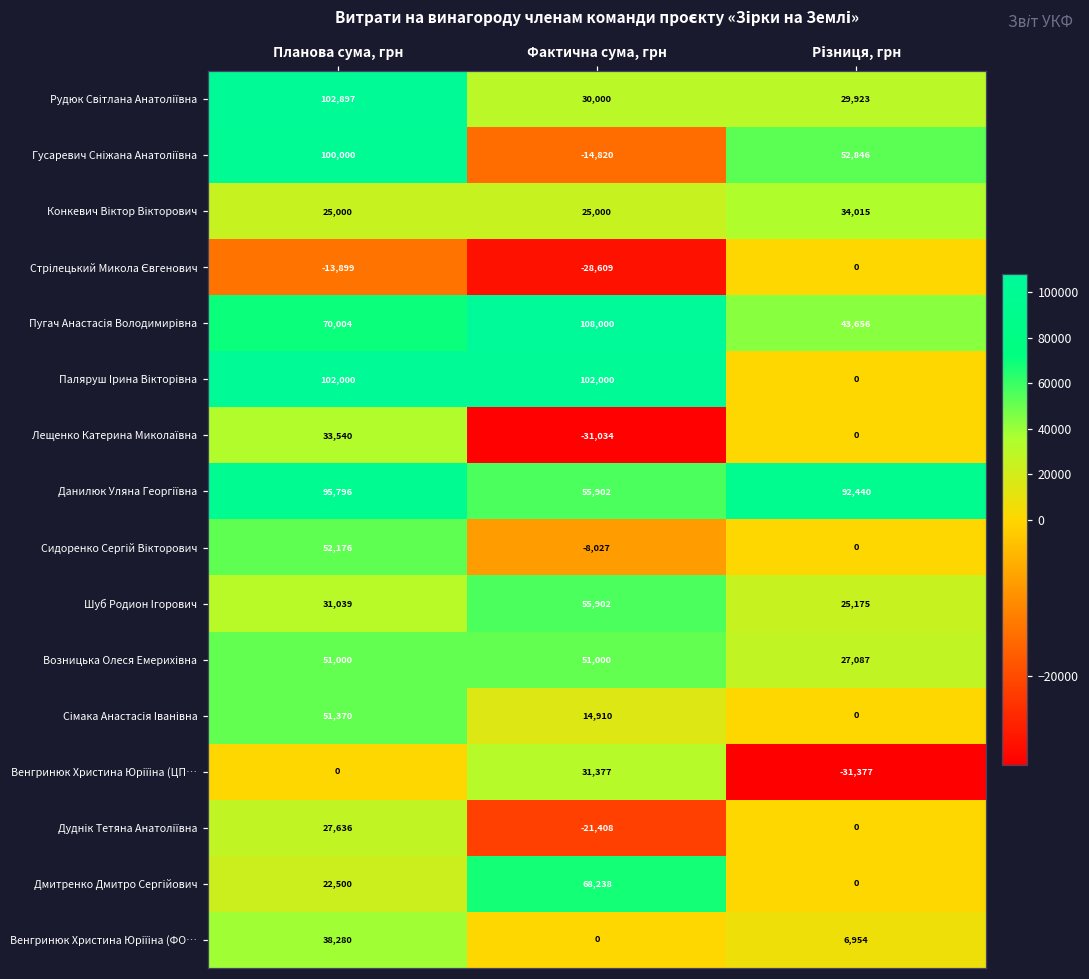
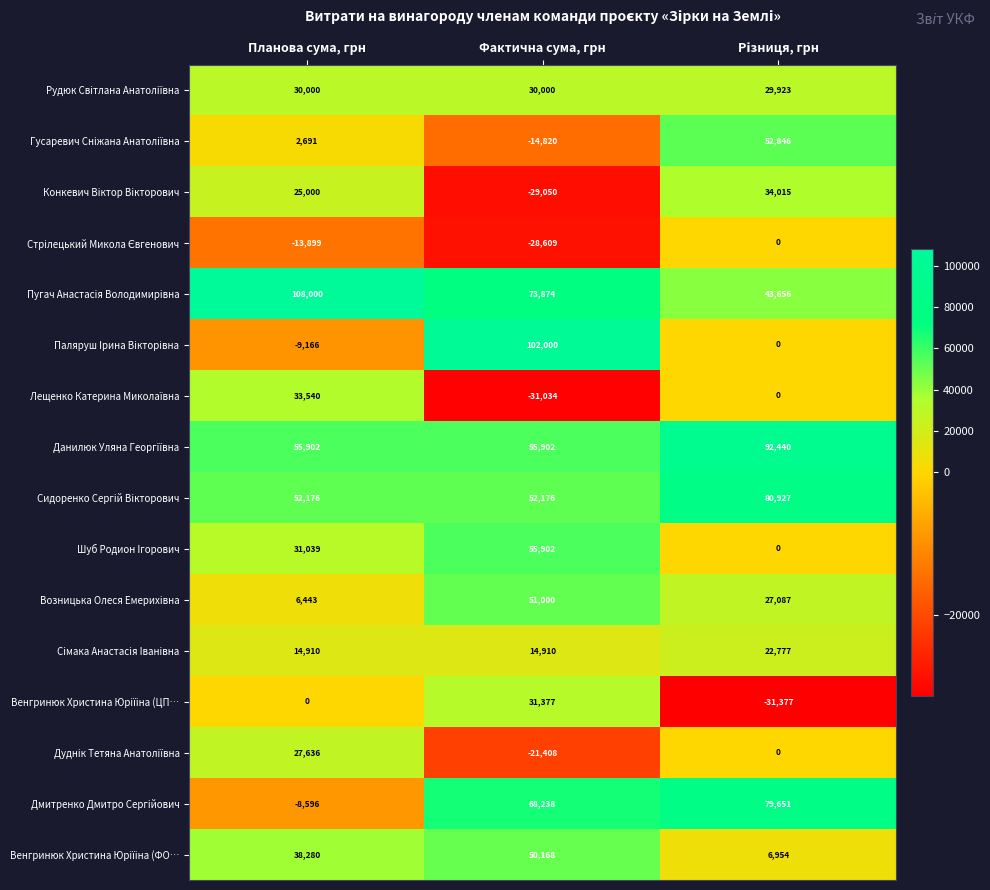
  {
    "Рудюк Світлана Анатоліївна": {
-     "Планова сума, грн": "102,897",
+     "Планова сума, грн": "30,000",
      "Фактична сума, грн": "30,000",
      "Різниця, грн": "29,923"
    },
    "Гусаревич Сніжана Анатоліївна": {
-     "Планова сума, грн": "100,000",
+     "Планова сума, грн": "2,691",
      "Фактична сума, грн": "-14,820",
      "Різниця, грн": "52,846"
    },
    "Конкевич Віктор Вікторович": {
      "Планова сума, грн": "25,000",
-     "Фактична сума, грн": "25,000",
+     "Фактична сума, грн": "-29,050",
      "Різниця, грн": "34,015"
    },
    "Стрілецький Микола Євгенович": {
      "Планова сума, грн": "-13,899",
      "Фактична сума, грн": "-28,609",
      "Різниця, грн": "0"
    },
    "Пугач Анастасія Володимирівна": {
-     "Планова сума, грн": "70,004",
-     "Фактична сума, грн": "108,000",
+     "Планова сума, грн": "108,000",
+     "Фактична сума, грн": "73,874",
      "Різниця, грн": "43,656"
    },
    "Паляруш Ірина Вікторівна": {
-     "Планова сума, грн": "102,000",
+     "Планова сума, грн": "-9,166",
      "Фактична сума, грн": "102,000",
      "Різниця, грн": "0"
    },
    "Лещенко Катерина Миколаївна": {
      "Планова сума, грн": "33,540",
      "Фактична сума, грн": "-31,034",
      "Різниця, грн": "0"
    },
    "Данилюк Уляна Георгіївна": {
-     "Планова сума, грн": "95,796",
+     "Планова сума, грн": "55,902",
      "Фактична сума, грн": "55,902",
      "Різниця, грн": "92,440"
    },
    "Сидоренко Сергій Вікторович": {
      "Планова сума, грн": "52,176",
-     "Фактична сума, грн": "-8,027",
-     "Різниця, грн": "0"
+     "Фактична сума, грн": "52,176",
+     "Різниця, грн": "80,927"
    },
    "Шуб Родион Ігорович": {
      "Планова сума, грн": "31,039",
      "Фактична сума, грн": "55,902",
-     "Різниця, грн": "25,175"
+     "Різниця, грн": "0"
    },
    "Возницька Олеся Емерихівна": {
-     "Планова сума, грн": "51,000",
+     "Планова сума, грн": "6,443",
      "Фактична сума, грн": "51,000",
      "Різниця, грн": "27,087"
    },
    "Сімака Анастасія Іванівна": {
-     "Планова сума, грн": "51,370",
+     "Планова сума, грн": "14,910",
      "Фактична сума, грн": "14,910",
-     "Різниця, грн": "0"
+     "Різниця, грн": "22,777"
    },
    "Венгринюк Христина Юріїіна (ЦП…": {
      "Планова сума, грн": "0",
      "Фактична сума, грн": "31,377",
      "Різниця, грн": "-31,377"
    },
    "Дуднік Тетяна Анатоліївна": {
      "Планова сума, грн": "27,636",
      "Фактична сума, грн": "-21,408",
      "Різниця, грн": "0"
    },
    "Дмитренко Дмитро Сергійович": {
-     "Планова сума, грн": "22,500",
+     "Планова сума, грн": "-8,596",
      "Фактична сума, грн": "68,238",
-     "Різниця, грн": "0"
+     "Різниця, грн": "79,651"
    },
    "Венгринюк Христина Юріїіна (ФО…": {
      "Планова сума, грн": "38,280",
-     "Фактична сума, грн": "0",
+     "Фактична сума, грн": "50,168",
      "Різниця, грн": "6,954"
    }
  }
